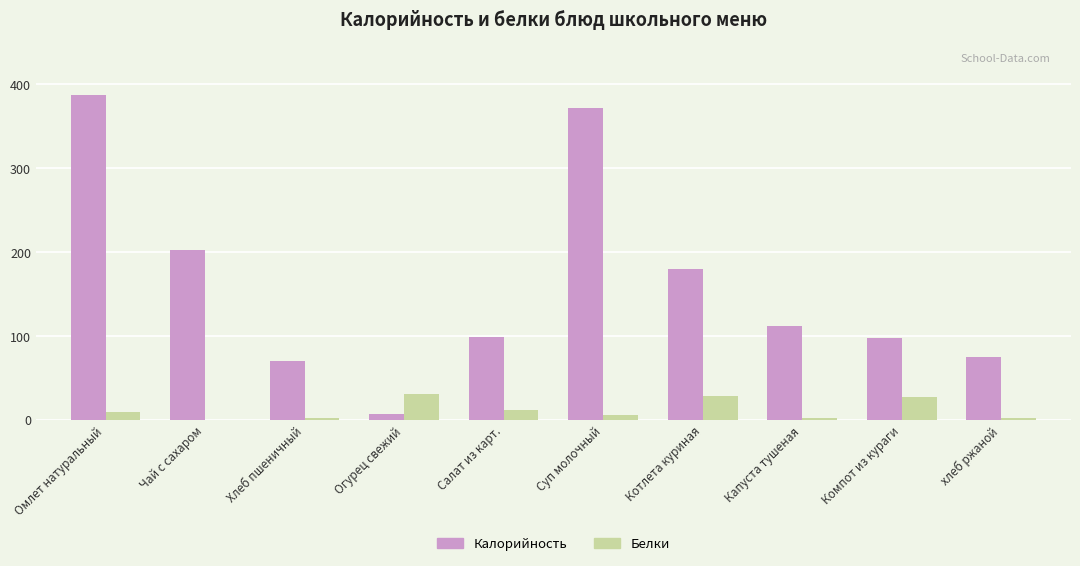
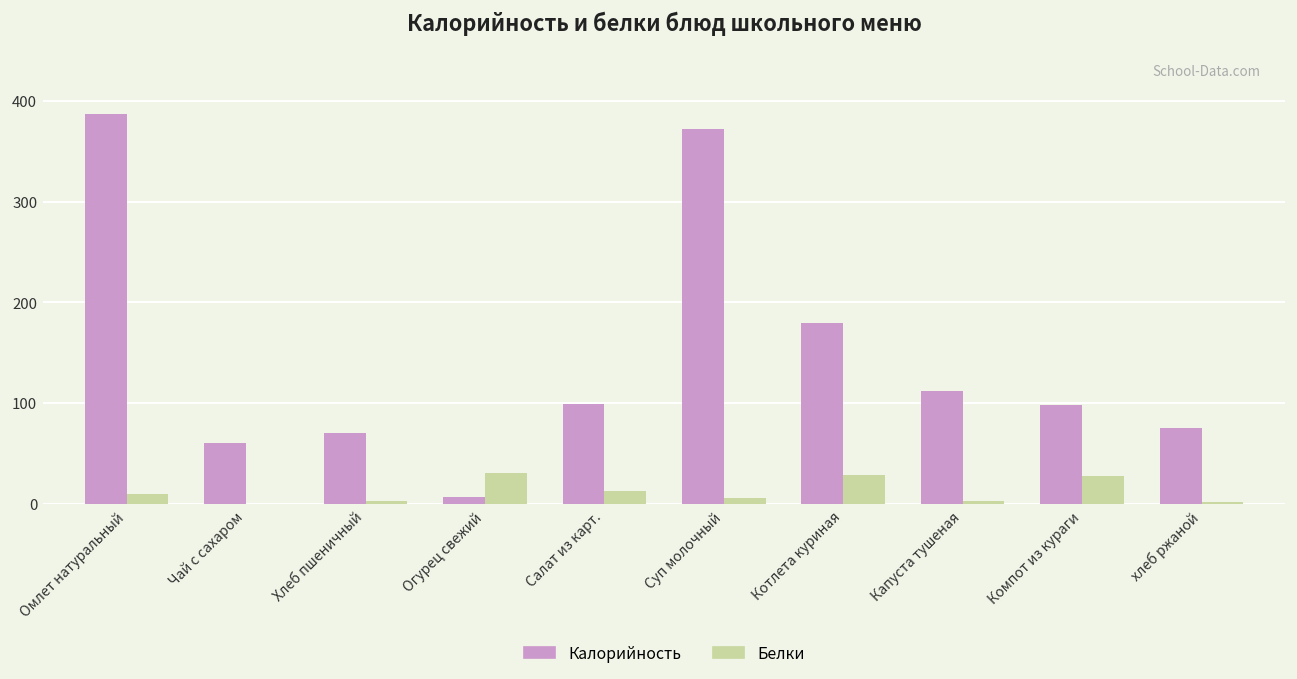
  {
    "Калорийность": {
      "Омлет натуральный": 390,
-     "Чай с сахаром": 200,
+     "Чай с сахаром": 60,
      "Хлеб пшеничный": 70,
      "Огурец свежий": 10,
      "Салат из карт.": 100,
      "Суп молочный": 370,
      "Котлета куриная": 180,
      "Капуста тушеная": 110,
      "Компот из кураги": 100,
      "хлеб ржаной": 80
    },
    "Белки": {
      "Омлет натуральный": 10,
      "Огурец свежий": 30,
      "Салат из карт.": 10,
      "Суп молочный": 10,
      "Котлета куриная": 30,
      "Капуста тушеная": 0,
      "Компот из кураги": 30
    }
  }
